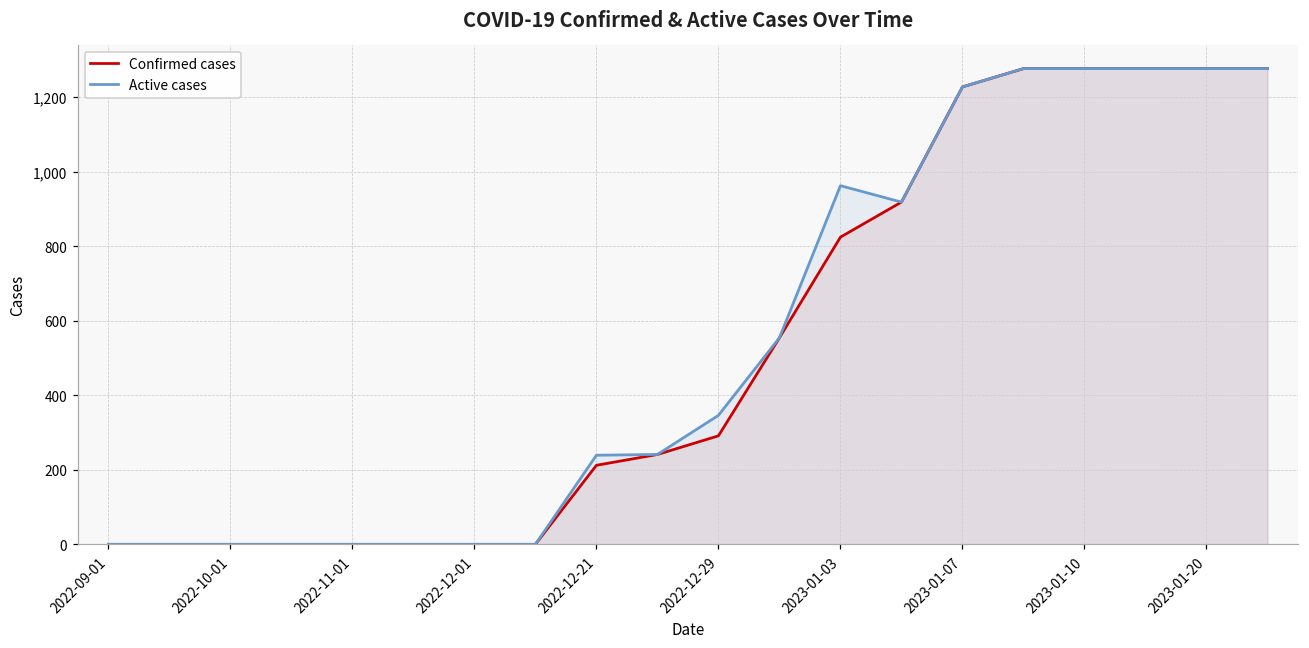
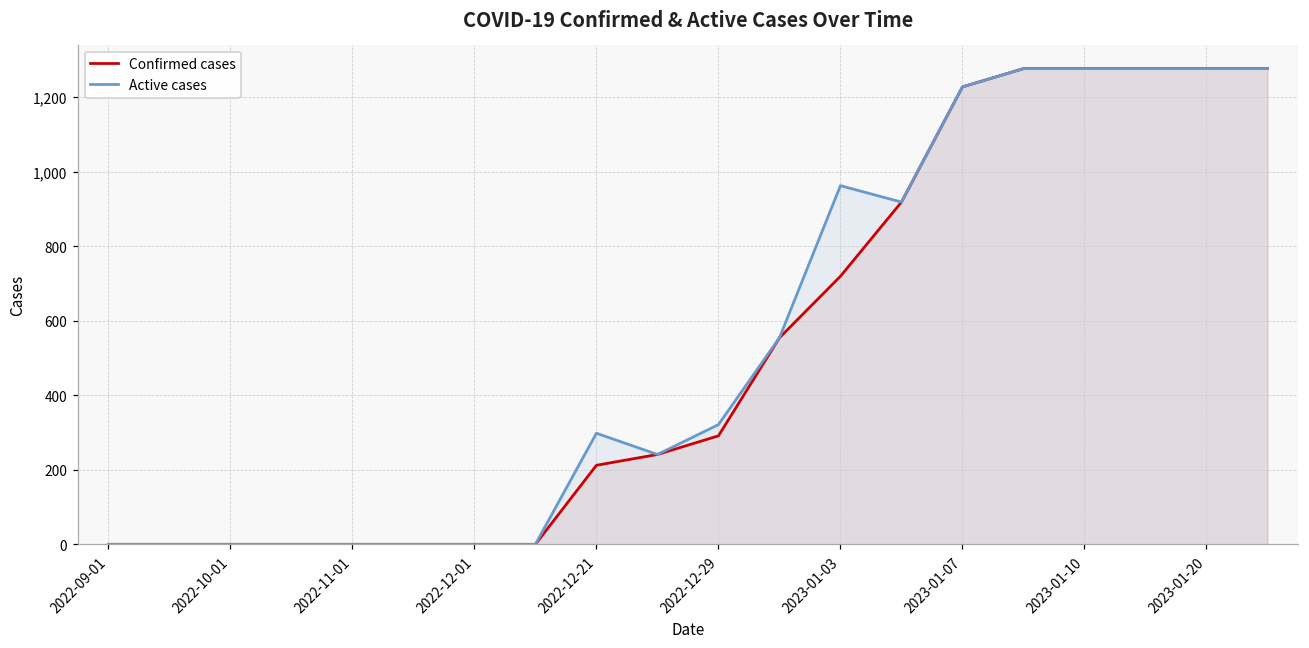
  {
    "Confirmed cases": {
      "2022-12-21": 210,
      "2022-12-29": 290,
-     "2023-01-03": 820
+     "2023-01-03": 720
    },
    "Active cases": {
-     "2022-12-21": 240,
-     "2022-12-29": 350,
+     "2022-12-21": 300,
+     "2022-12-29": 320,
      "2023-01-03": 960
    }
  }
